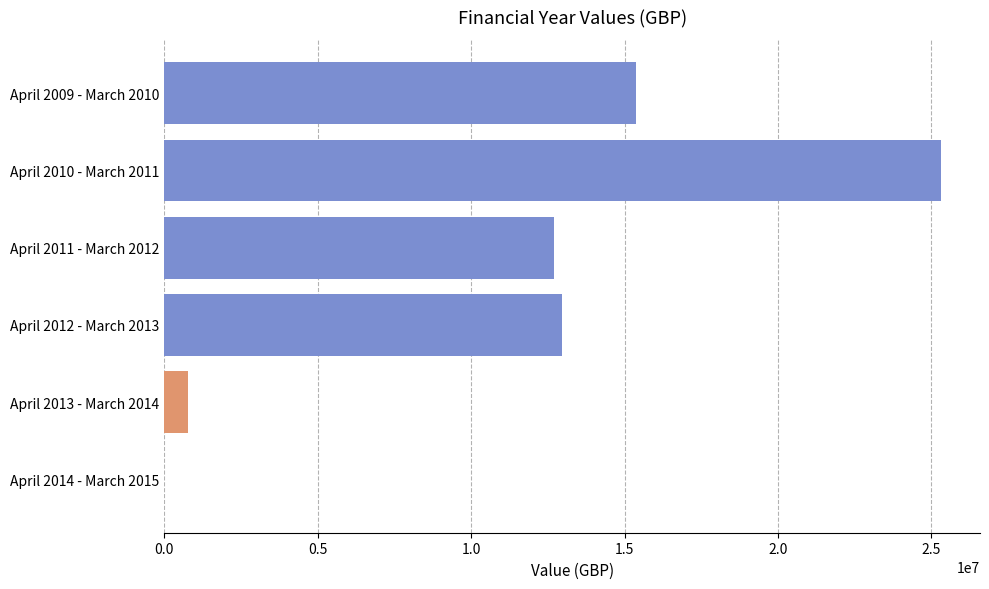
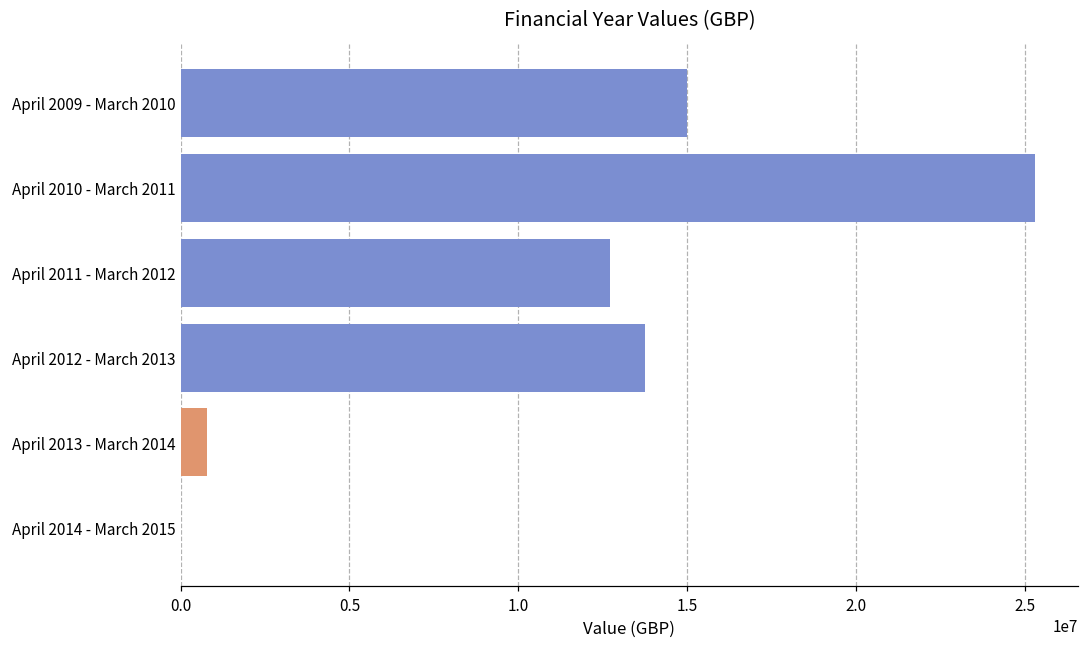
  {
-   "April 2009 - March 2010": 15400000,
+   "April 2009 - March 2010": 15000000,
    "April 2010 - March 2011": 25300000,
    "April 2011 - March 2012": 12700000,
-   "April 2012 - March 2013": 13000000,
+   "April 2012 - March 2013": 13800000,
    "April 2013 - March 2014": 800000
  }
